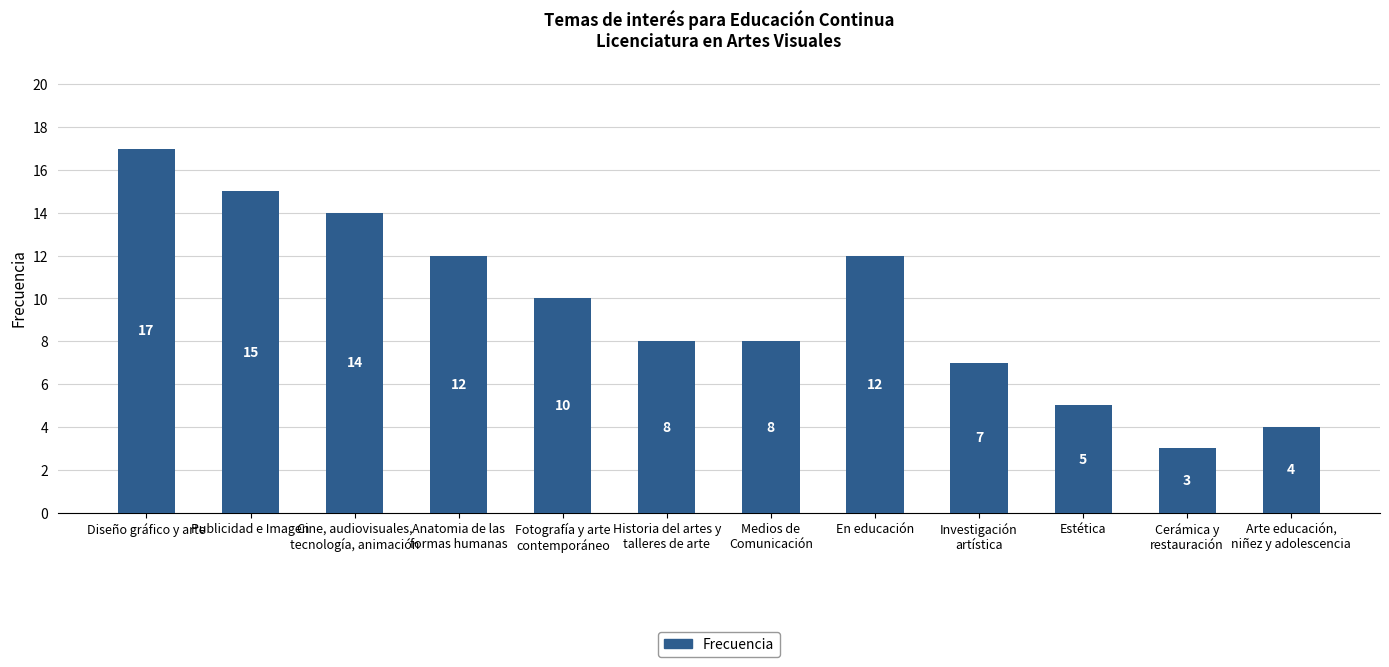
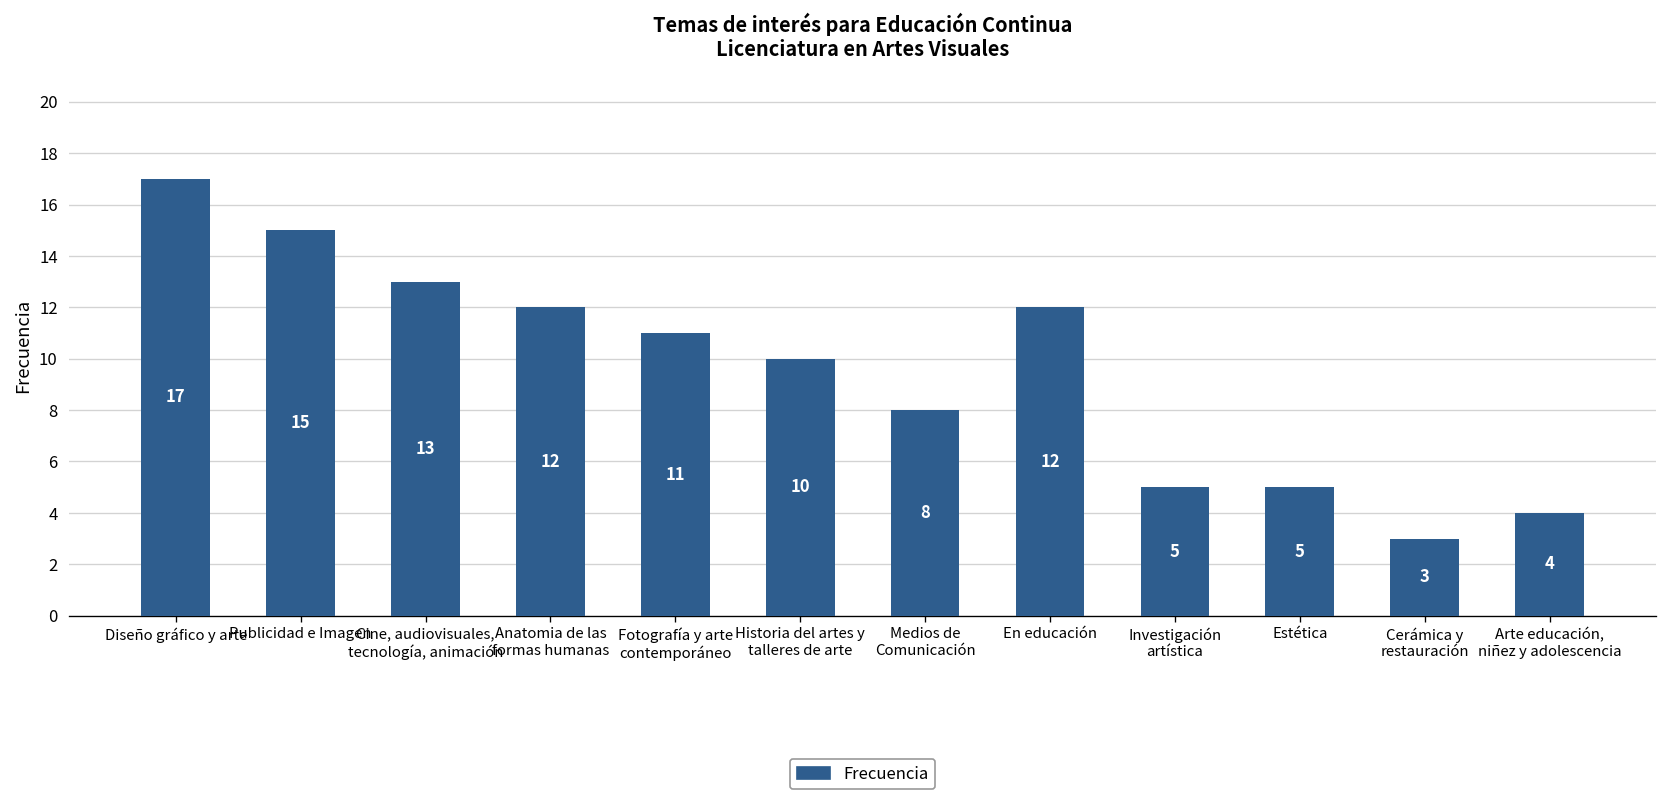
  {
    "Diseño gráfico y arte": 17,
-   "Cine, audiovisuales, tecnología, animación": 14,
+   "Cine, audiovisuales, tecnología, animación": 13,
    "Anatomia de las formas humanas": 12,
-   "Fotografía y arte contemporáneo": 10,
-   "Historia del artes y talleres de arte": 8,
+   "Fotografía y arte contemporáneo": 11,
+   "Historia del artes y talleres de arte": 10,
    "Medios de Comunicación": 8,
    "En educación": 12,
-   "Investigación artística": 7,
+   "Investigación artística": 5,
    "Estética": 5,
    "Cerámica y restauración": 3,
    "Arte educación, niñez y adolescencia": 4
  }
